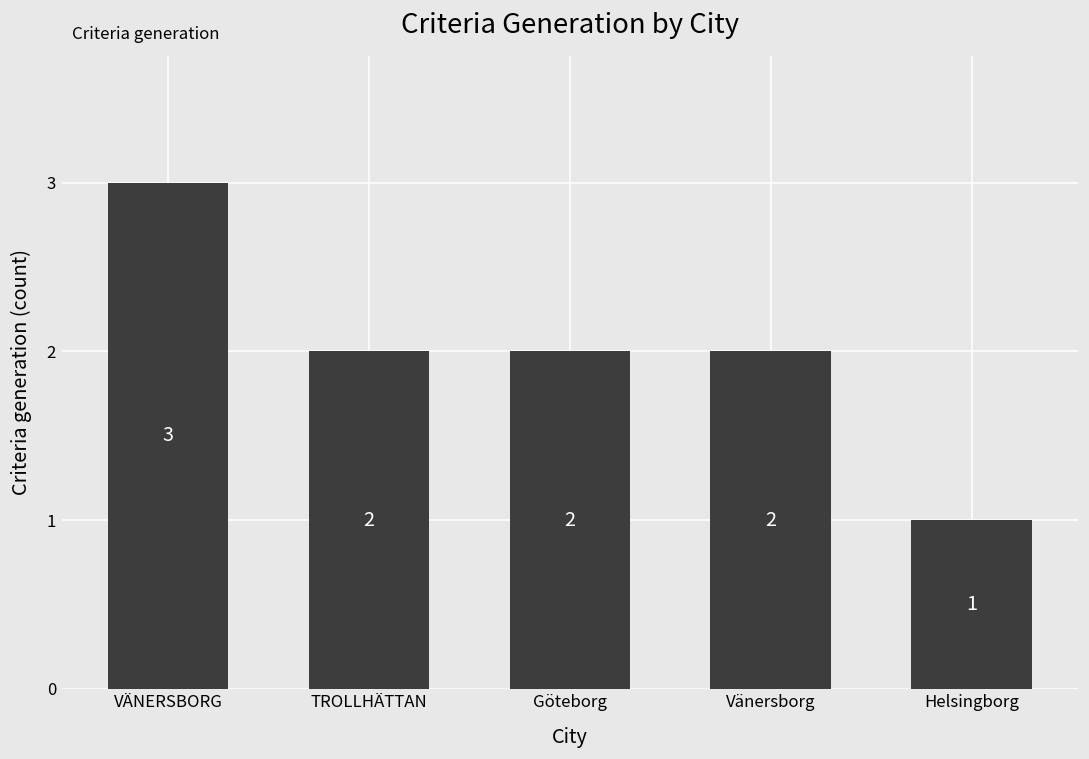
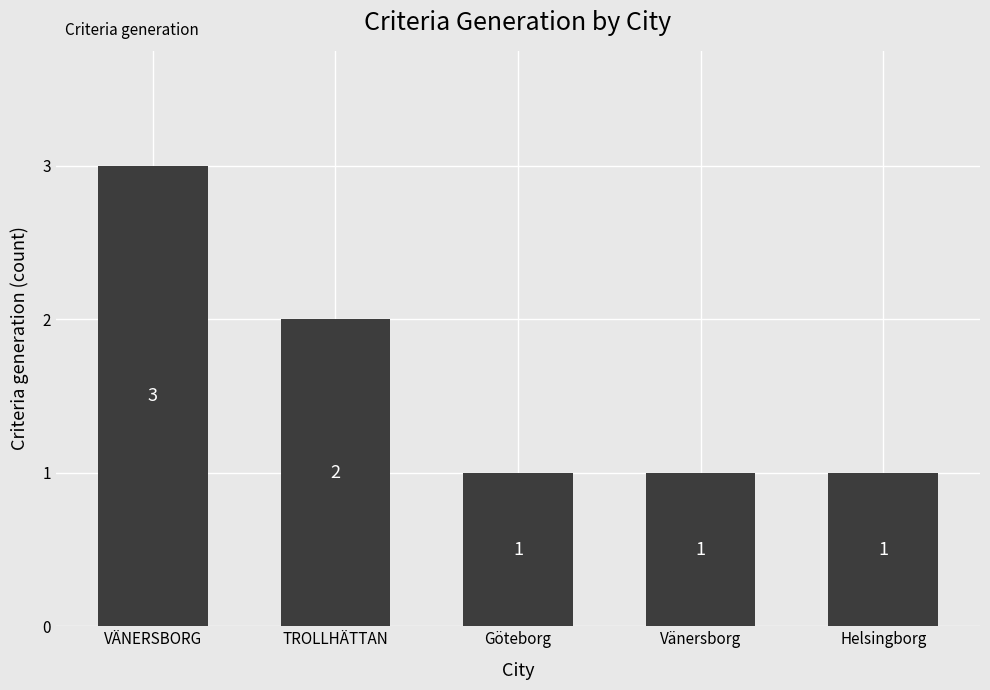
  {
    "VÄNERSBORG": 3,
    "TROLLHÄTTAN": 2,
-   "Göteborg": 2,
-   "Vänersborg": 2,
+   "Göteborg": 1,
+   "Vänersborg": 1,
    "Helsingborg": 1
  }
